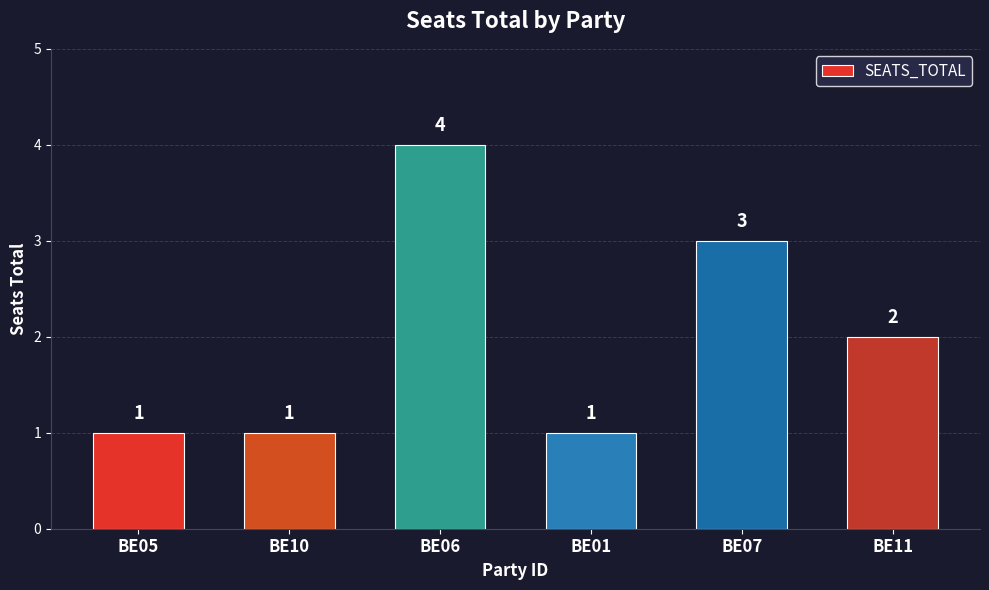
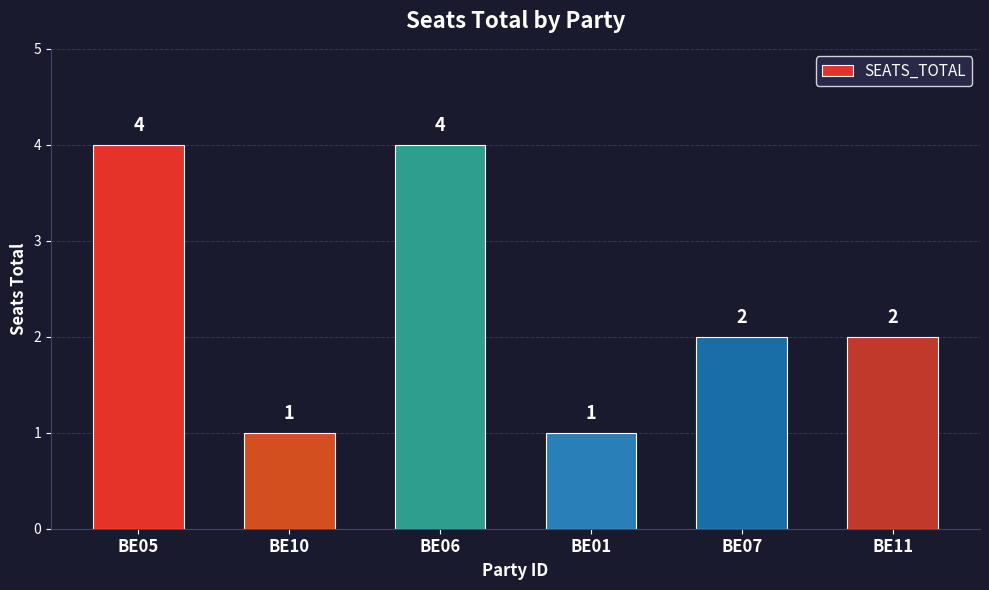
  {
-   "BE05": 1,
+   "BE05": 4,
    "BE10": 1,
    "BE06": 4,
    "BE01": 1,
-   "BE07": 3,
+   "BE07": 2,
    "BE11": 2
  }
